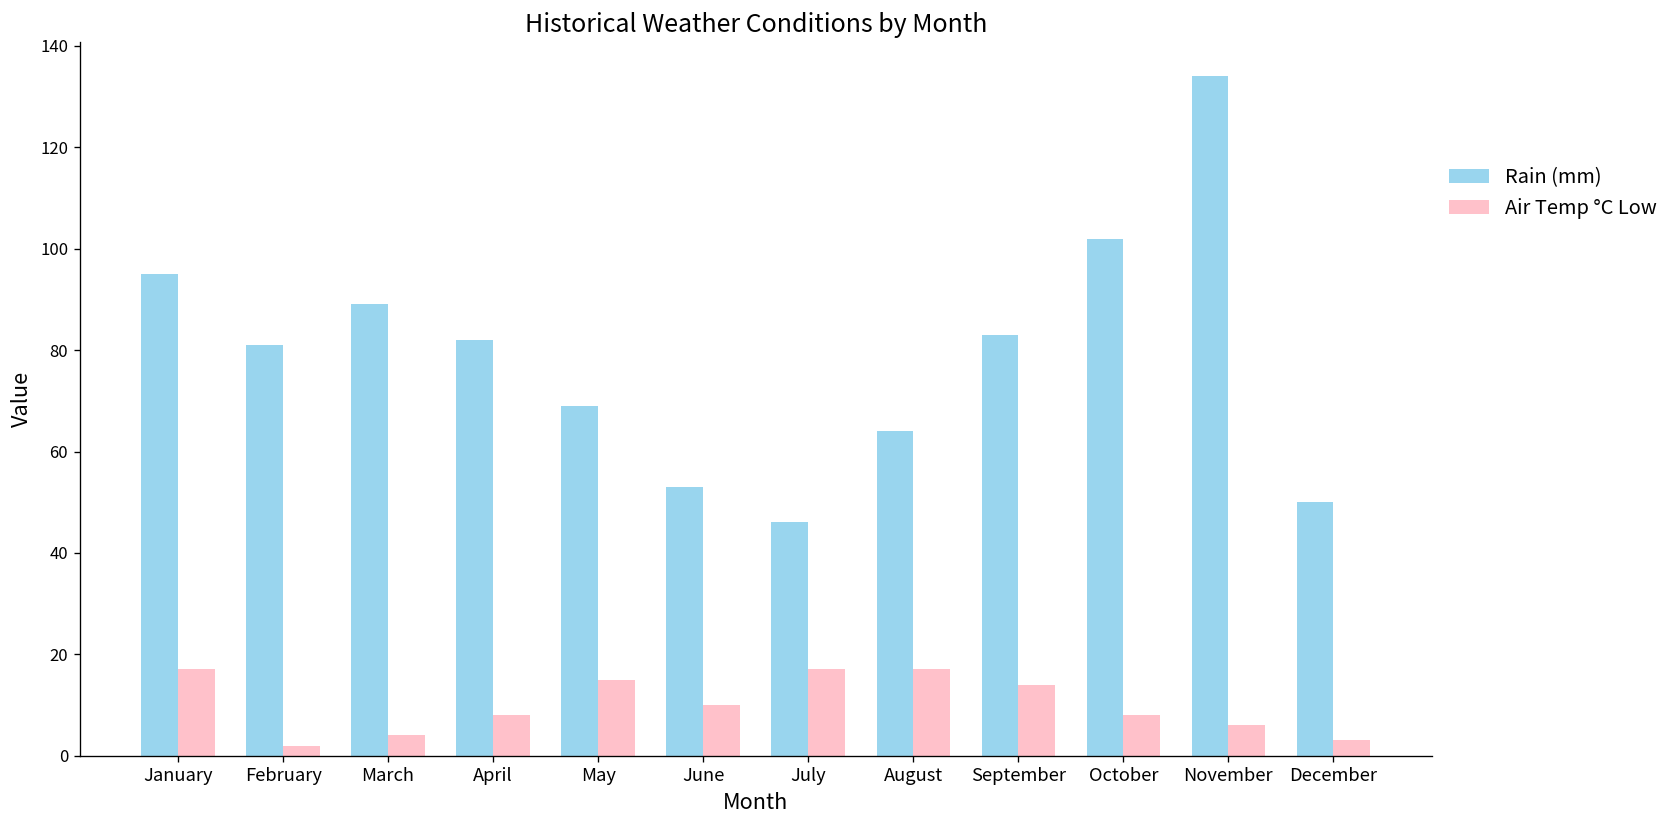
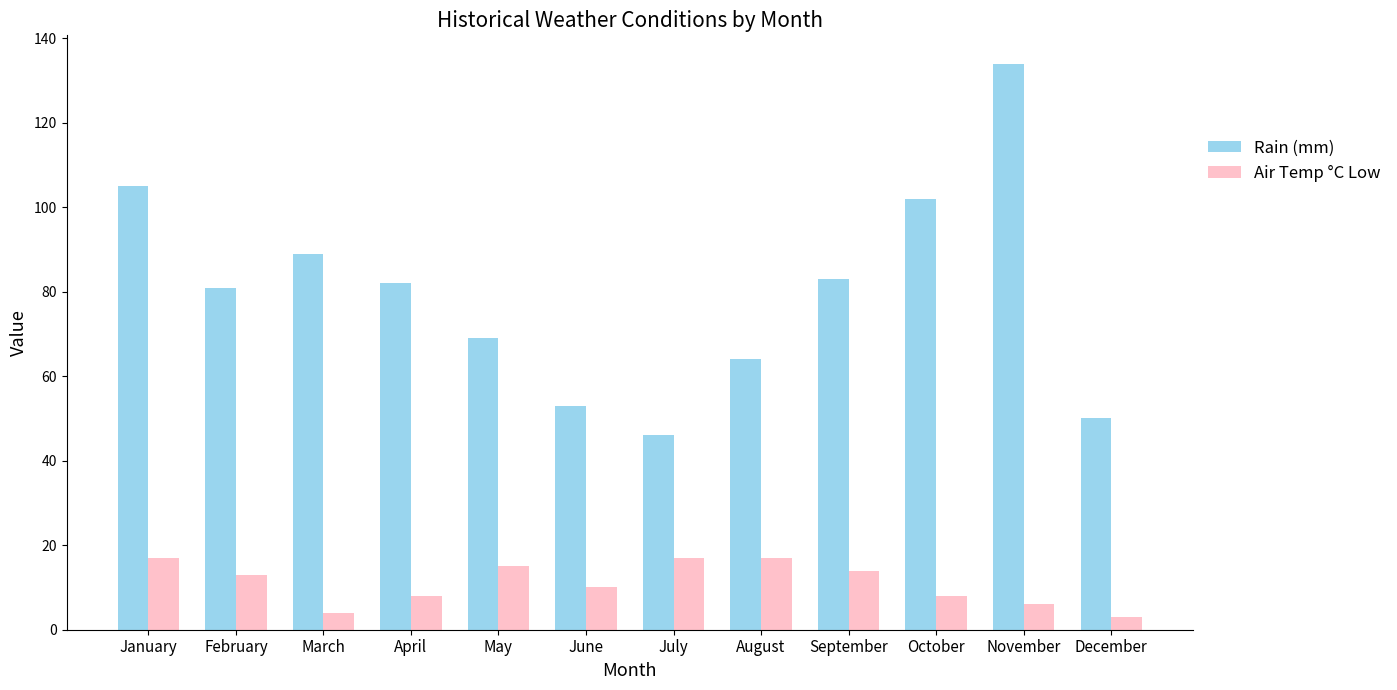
  {
    "Rain (mm)": {
-     "January": 95,
+     "January": 105,
      "February": 81,
      "March": 89,
      "April": 82,
      "May": 69,
      "June": 53,
      "July": 46,
      "August": 64,
      "September": 83,
      "October": 102,
      "November": 134,
      "December": 50
    },
    "Air Temp °C Low": {
      "January": 17,
-     "February": 2,
+     "February": 13,
      "March": 4,
      "April": 8,
      "May": 15,
      "June": 10,
      "July": 17,
      "August": 17,
      "September": 14,
      "October": 8,
      "November": 6,
      "December": 3
    }
  }
